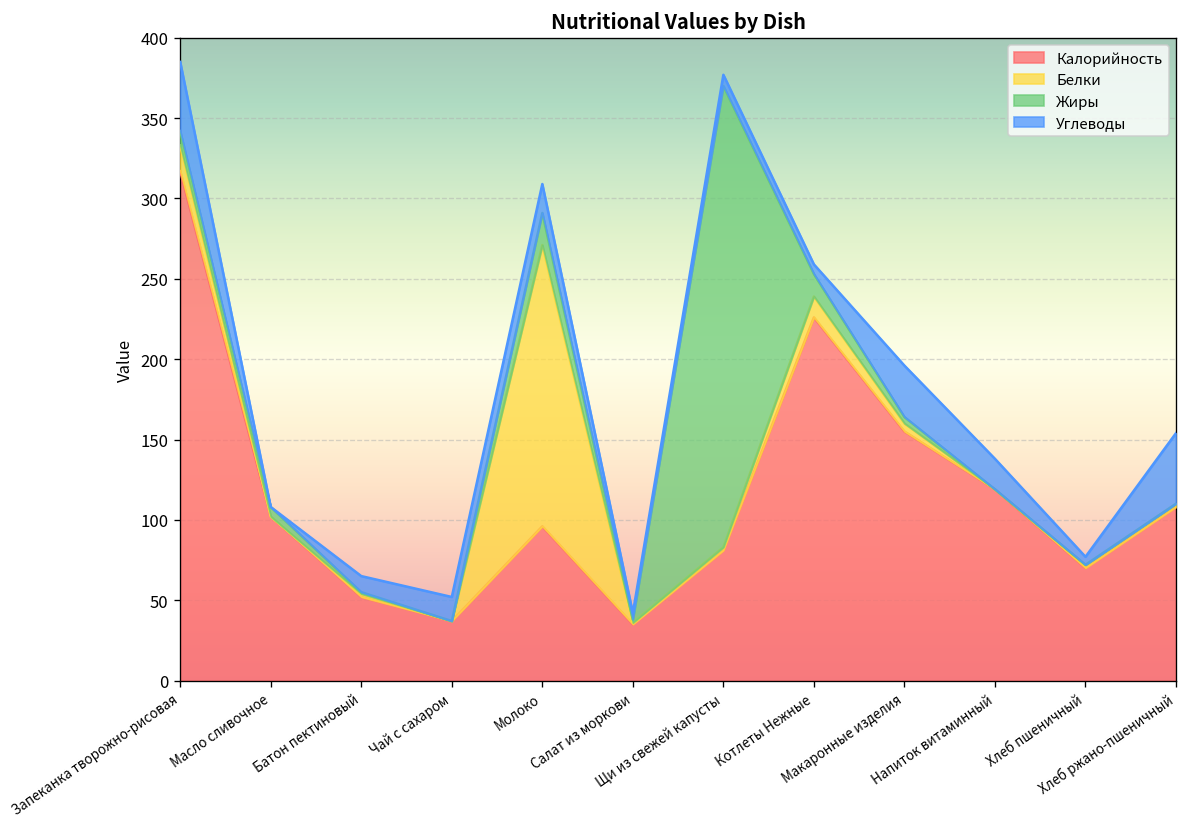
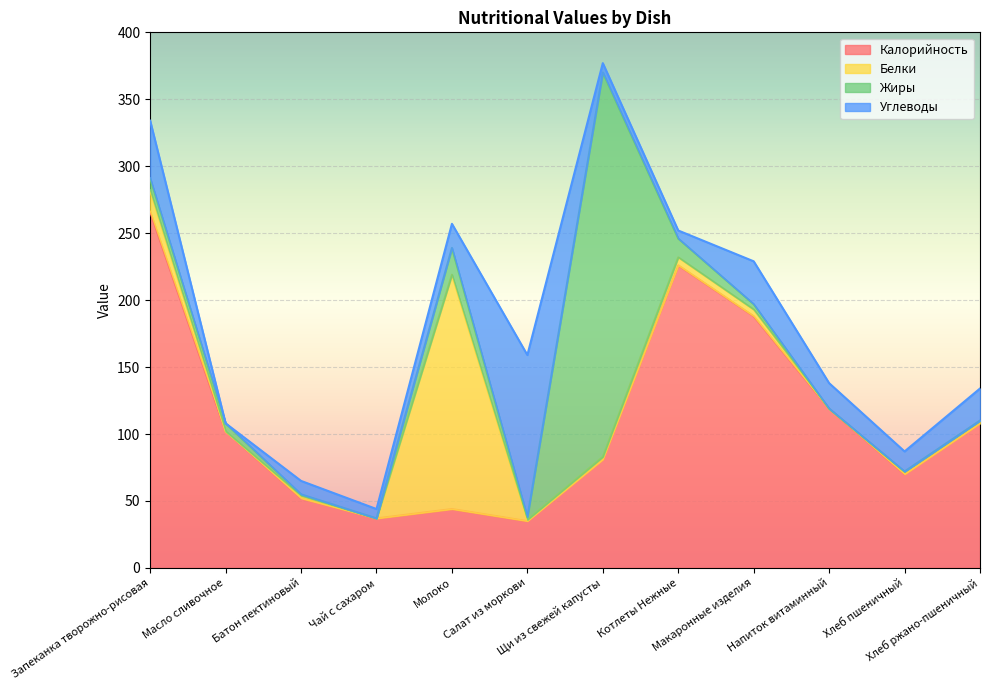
  {
    "Калорийность": {
-     "Запеканка творожно-рисовая": 317,
+     "Запеканка творожно-рисовая": 266,
      "Батон пектиновый": 52,
-     "Молоко": 96,
+     "Молоко": 44,
      "Щи из свежей капусты": 81,
      "Котлеты Нежные": 226,
-     "Макаронные изделия": 155,
+     "Макаронные изделия": 188,
      "Хлеб пшеничный": 70,
      "Хлеб ржано-пшеничный": 108
    },
    "Белки": {
      "Запеканка творожно-рисовая": 16,
      "Молоко": 175,
      "Щи из свежей капусты": 2,
-     "Котлеты Нежные": 13,
+     "Котлеты Нежные": 6,
      "Макаронные изделия": 5
    },
    "Жиры": {
      "Запеканка творожно-рисовая": 9,
      "Молоко": 20,
      "Салат из моркови": 2,
      "Щи из свежей капусты": 287,
      "Котлеты Нежные": 14,
      "Макаронные изделия": 4
    },
    "Углеводы": {
      "Запеканка творожно-рисовая": 43,
      "Батон пектиновый": 10,
-     "Чай с сахаром": 15,
+     "Чай с сахаром": 7,
      "Молоко": 18,
-     "Салат из моркови": 4,
+     "Салат из моркови": 121,
      "Щи из свежей капусты": 7,
      "Котлеты Нежные": 6,
      "Макаронные изделия": 32,
      "Напиток витаминный": 19,
-     "Хлеб пшеничный": 5,
-     "Хлеб ржано-пшеничный": 44
+     "Хлеб пшеничный": 15,
+     "Хлеб ржано-пшеничный": 24
    }
  }
